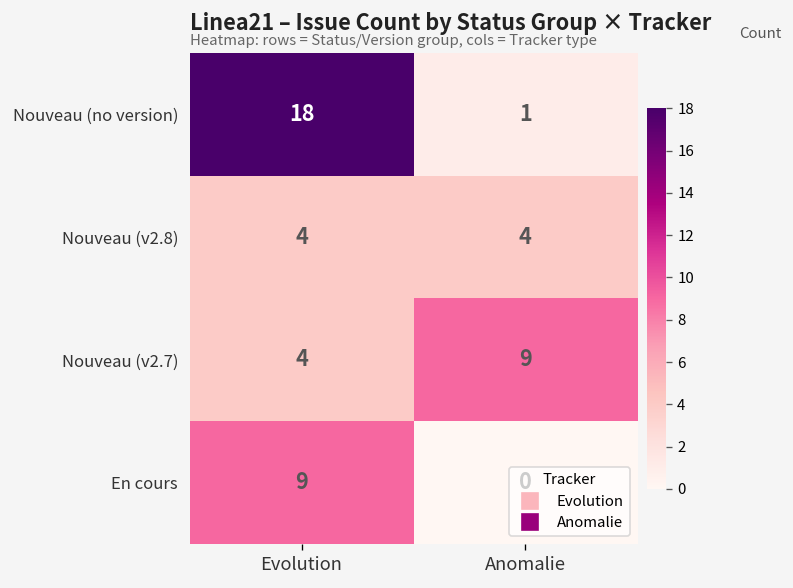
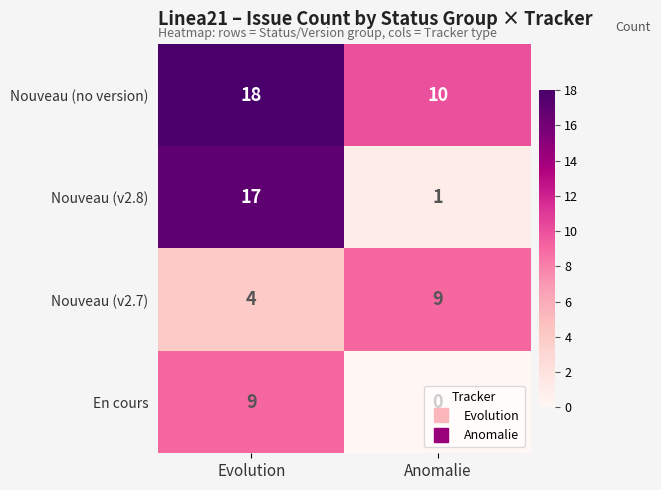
  {
    "Nouveau (no version)": {
      "Evolution": 18,
-     "Anomalie": 1
+     "Anomalie": 10
    },
    "Nouveau (v2.8)": {
-     "Evolution": 4,
-     "Anomalie": 4
+     "Evolution": 17,
+     "Anomalie": 1
    },
    "Nouveau (v2.7)": {
      "Evolution": 4,
      "Anomalie": 9
    },
    "En cours": {
      "Evolution": 9
    }
  }
